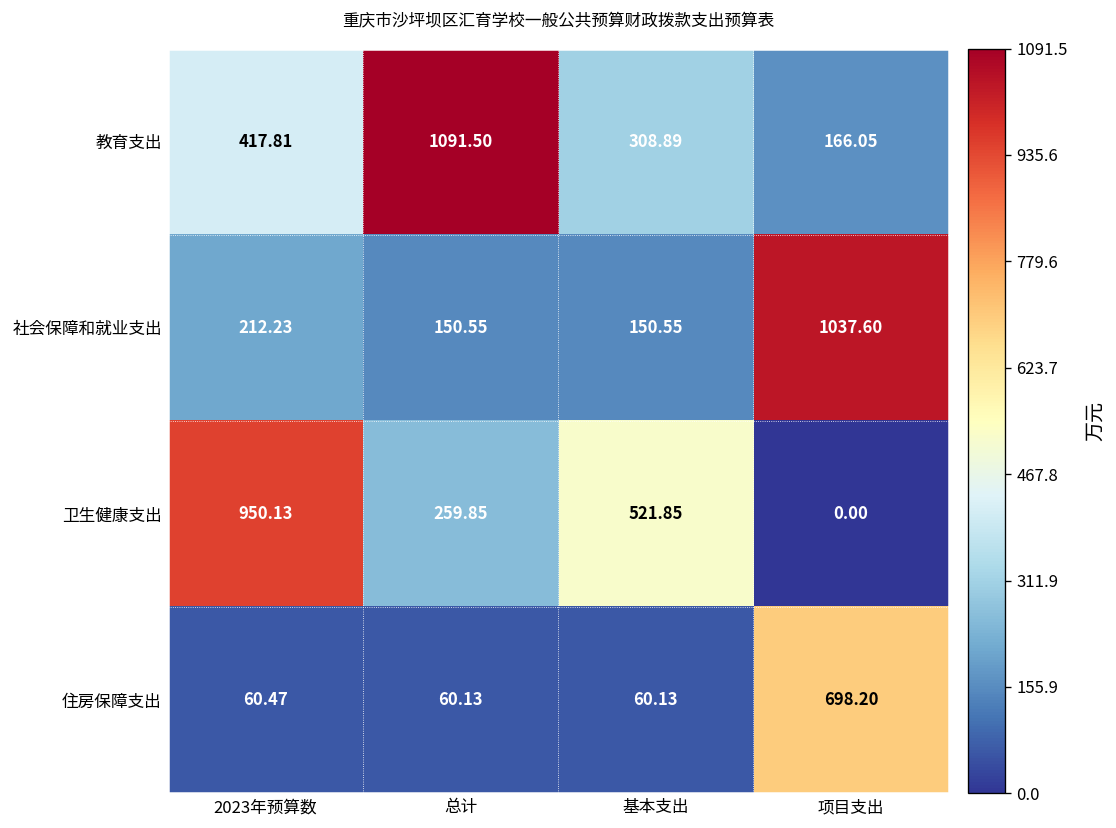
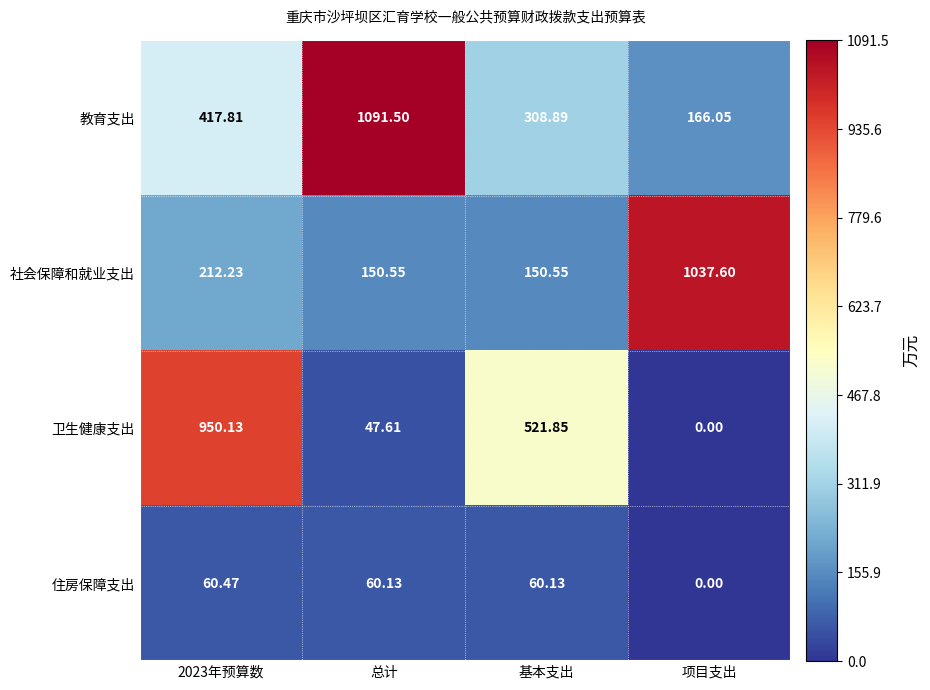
  {
    "教育支出": {
      "2023年预算数": 417.81,
      "总计": 1091.50,
      "基本支出": 308.89,
      "项目支出": 166.05
    },
    "社会保障和就业支出": {
      "2023年预算数": 212.23,
      "总计": 150.55,
      "基本支出": 150.55,
      "项目支出": 1037.60
    },
    "卫生健康支出": {
      "2023年预算数": 950.13,
-     "总计": 259.85,
+     "总计": 47.61,
      "基本支出": 521.85,
      "项目支出": 0.00
    },
    "住房保障支出": {
      "2023年预算数": 60.47,
      "总计": 60.13,
      "基本支出": 60.13,
-     "项目支出": 698.20
+     "项目支出": 0.00
    }
  }
